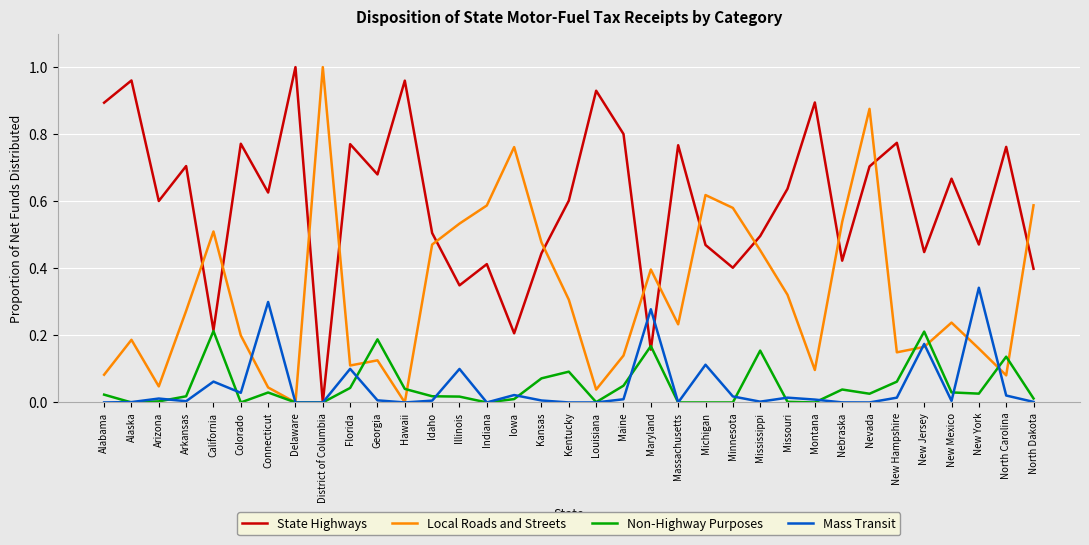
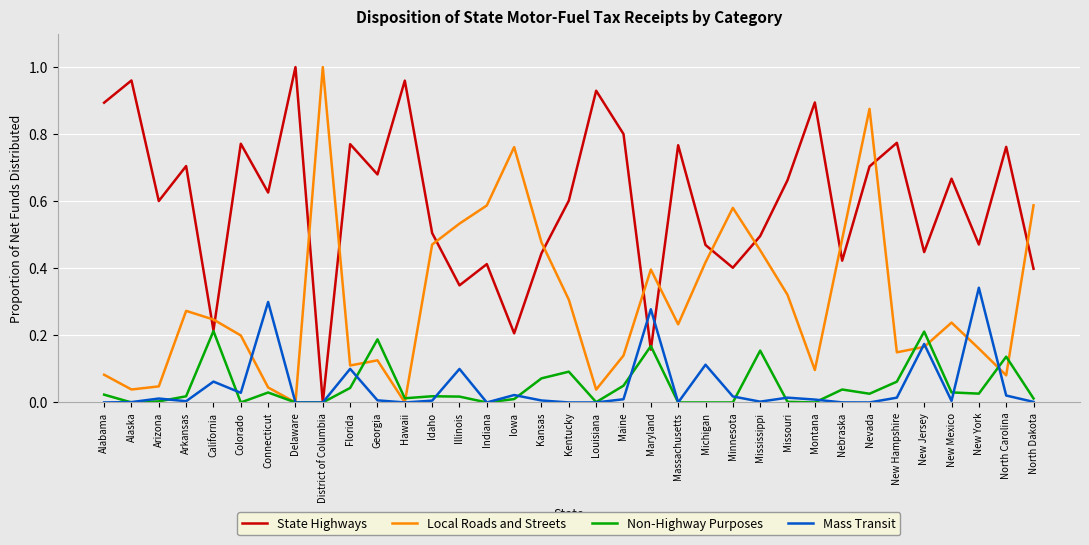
  {
    "State Highways": {
      "Alabama": 0.89,
      "Alaska": 0.96,
      "Arizona": 0.60,
      "Arkansas": 0.70,
      "Colorado": 0.77,
      "Connecticut": 0.63,
      "Delaware": 1.00,
      "Florida": 0.77,
      "Georgia": 0.68,
      "Hawaii": 0.96,
      "Idaho": 0.51,
      "Illinois": 0.35,
      "Indiana": 0.41,
      "Iowa": 0.21,
      "Kansas": 0.44,
      "Kentucky": 0.60,
      "Louisiana": 0.93,
      "Maine": 0.80,
      "Maryland": 0.16,
      "Massachusetts": 0.77,
      "Michigan": 0.47,
      "Minnesota": 0.40,
      "Mississippi": 0.50,
-     "Missouri": 0.64,
+     "Missouri": 0.66,
      "Montana": 0.89,
      "Nebraska": 0.42,
      "Nevada": 0.70,
      "New Hampshire": 0.77,
      "New Jersey": 0.45,
      "New Mexico": 0.67,
      "New York": 0.47,
      "North Carolina": 0.76,
      "North Dakota": 0.40
    },
    "Local Roads and Streets": {
      "Alabama": 0.08,
-     "Alaska": 0.19,
+     "Alaska": 0.04,
      "Arizona": 0.05,
      "Arkansas": 0.27,
-     "California": 0.51,
+     "California": 0.25,
      "Colorado": 0.20,
      "Connecticut": 0.04,
      "District of Columbia": 1.00,
      "Florida": 0.11,
      "Georgia": 0.13,
      "Idaho": 0.47,
      "Illinois": 0.53,
      "Indiana": 0.59,
      "Iowa": 0.76,
      "Kansas": 0.48,
      "Kentucky": 0.31,
      "Louisiana": 0.04,
      "Maine": 0.14,
      "Maryland": 0.40,
      "Massachusetts": 0.23,
-     "Michigan": 0.62,
+     "Michigan": 0.42,
      "Minnesota": 0.58,
      "Mississippi": 0.45,
      "Missouri": 0.32,
      "Montana": 0.10,
-     "Nebraska": 0.54,
+     "Nebraska": 0.49,
      "Nevada": 0.88,
      "New Hampshire": 0.15,
      "New Jersey": 0.17,
      "New Mexico": 0.24,
      "New York": 0.16,
      "North Carolina": 0.08,
      "North Dakota": 0.59
    },
    "Non-Highway Purposes": {
      "Alabama": 0.02,
      "Arizona": 0.00,
      "Arkansas": 0.02,
      "Colorado": 0.00,
      "Connecticut": 0.03,
      "Florida": 0.04,
      "Georgia": 0.19,
-     "Hawaii": 0.04,
+     "Hawaii": 0.01,
      "Idaho": 0.02,
      "Illinois": 0.02,
      "Iowa": 0.01,
      "Kansas": 0.07,
      "Kentucky": 0.09,
      "Maine": 0.05,
      "Maryland": 0.17,
      "Michigan": 0.00,
      "Minnesota": 0.00,
      "Mississippi": 0.15,
      "Missouri": 0.00,
      "Montana": 0.00,
      "Nebraska": 0.04,
      "Nevada": 0.03,
      "New Hampshire": 0.06,
      "New Jersey": 0.21,
      "New Mexico": 0.03,
      "New York": 0.03,
      "North Carolina": 0.14,
      "North Dakota": 0.01
    },
    "Mass Transit": {
      "Alabama": 0.00,
      "Arizona": 0.01,
      "Arkansas": 0.00,
      "California": 0.06,
      "Colorado": 0.03,
      "Connecticut": 0.30,
      "Florida": 0.10,
      "Georgia": 0.01,
      "Idaho": 0.01,
      "Illinois": 0.10,
      "Iowa": 0.02,
      "Kansas": 0.01,
      "Kentucky": 0.00,
      "Maine": 0.01,
      "Maryland": 0.28,
      "Michigan": 0.11,
      "Minnesota": 0.02,
      "Mississippi": 0.00,
      "Missouri": 0.01,
      "Montana": 0.01,
      "Nebraska": 0.00,
      "Nevada": 0.00,
      "New Hampshire": 0.01,
      "New Jersey": 0.17,
      "New Mexico": 0.00,
      "New York": 0.34,
      "North Carolina": 0.02,
      "North Dakota": 0.00
    }
  }
